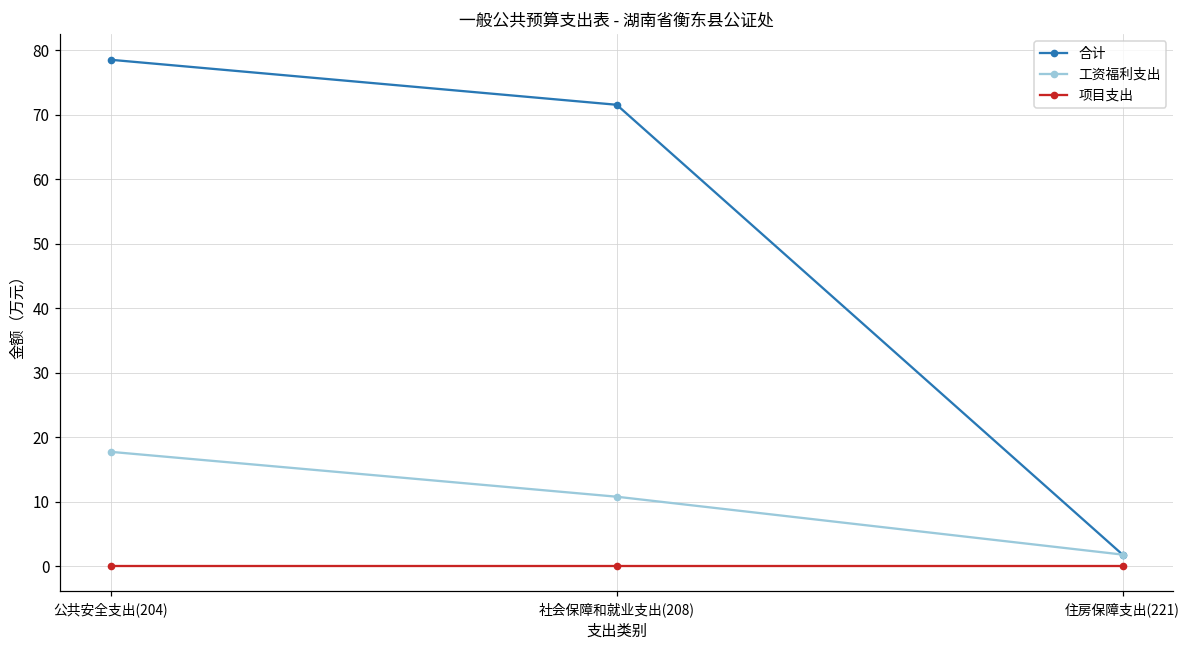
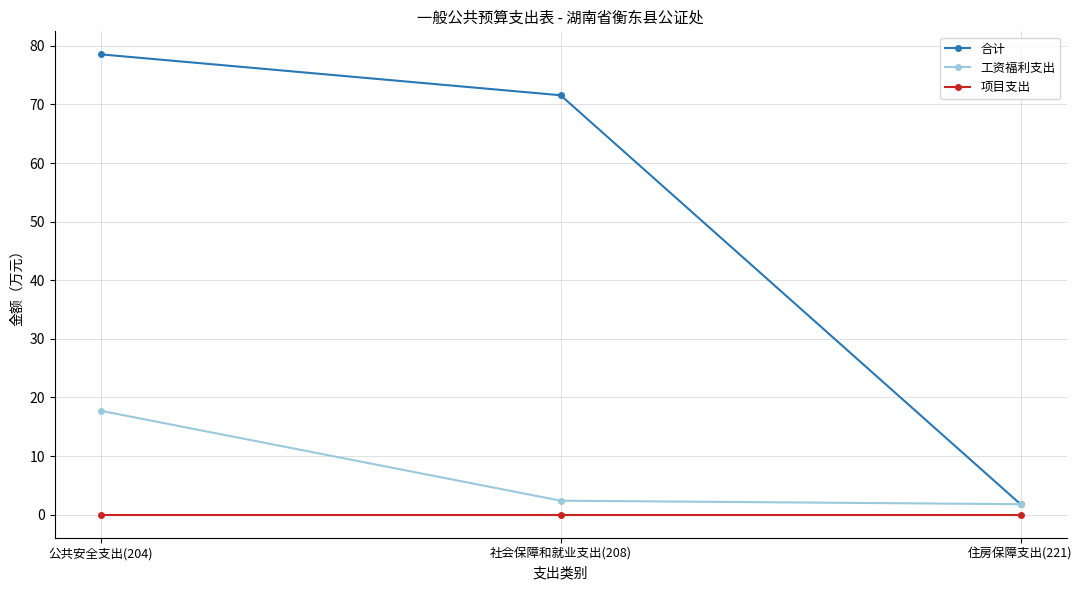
  {
    "合计": {
      "公共安全支出(204)": 79,
      "社会保障和就业支出(208)": 72
    },
    "工资福利支出": {
      "公共安全支出(204)": 18,
-     "社会保障和就业支出(208)": 11
+     "社会保障和就业支出(208)": 2
    },
    "项目支出": {
      "公共安全支出(204)": 0,
      "社会保障和就业支出(208)": 0,
      "住房保障支出(221)": 0
    }
  }
